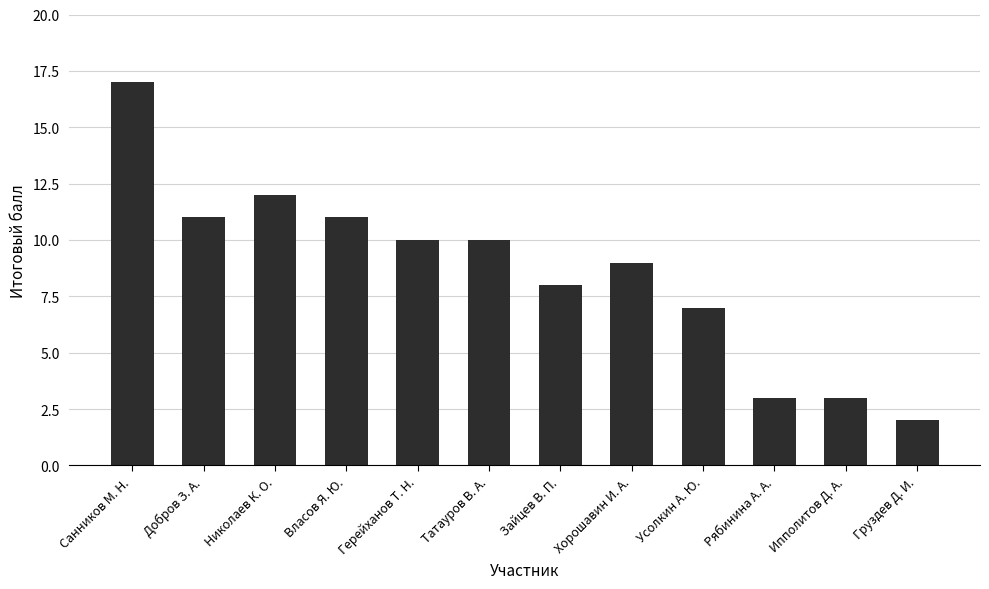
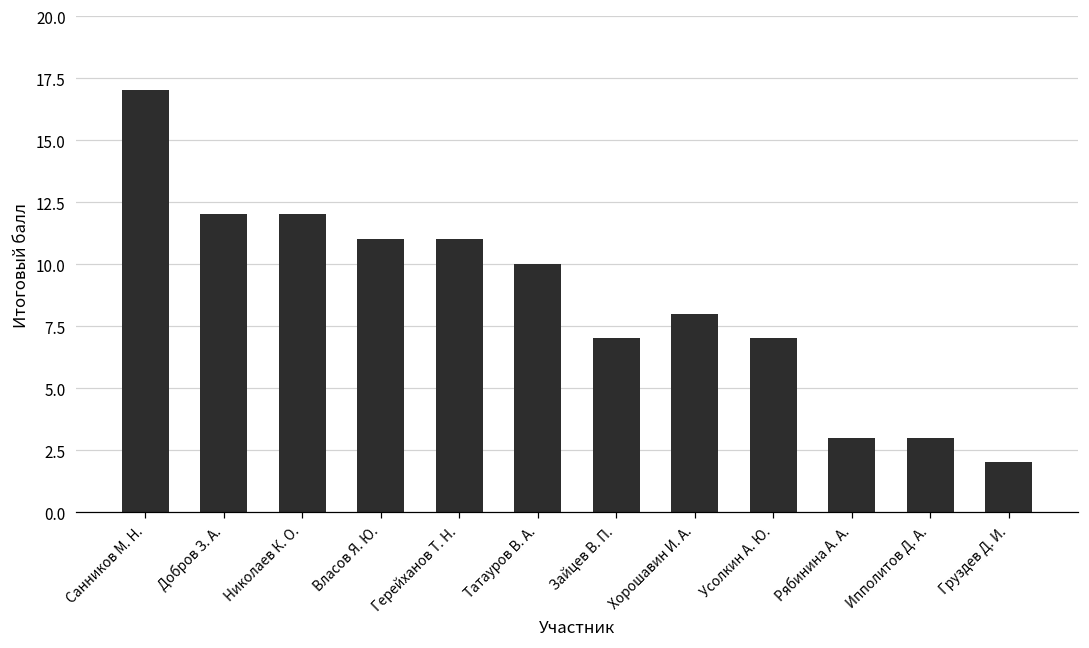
  {
    "Санников М. Н.": 17,
-   "Добров З. А.": 11,
+   "Добров З. А.": 12,
    "Николаев К. О.": 12,
    "Власов Я. Ю.": 11,
-   "Герейханов Т. Н.": 10,
+   "Герейханов Т. Н.": 11,
    "Татауров В. А.": 10,
-   "Зайцев В. П.": 8,
-   "Хорошавин И. А.": 9,
+   "Зайцев В. П.": 7,
+   "Хорошавин И. А.": 8,
    "Усолкин А. Ю.": 7,
    "Рябинина А. А.": 3,
    "Ипполитов Д. А.": 3,
    "Груздев Д. И.": 2
  }
